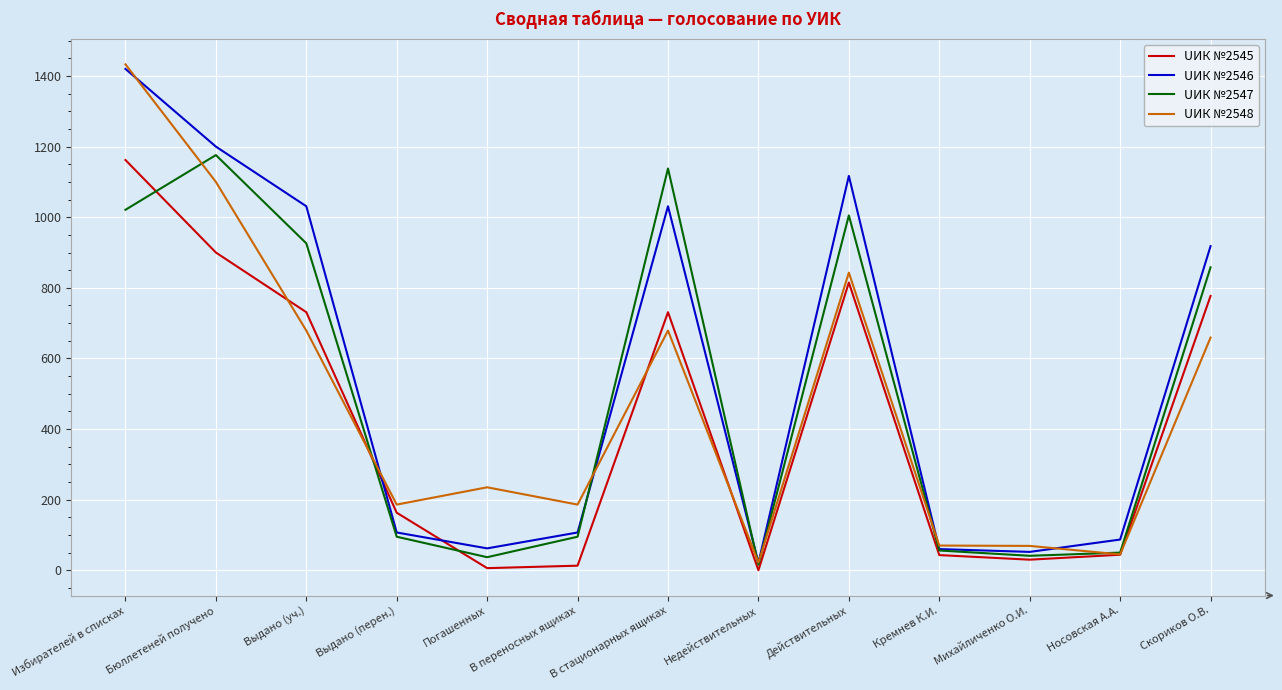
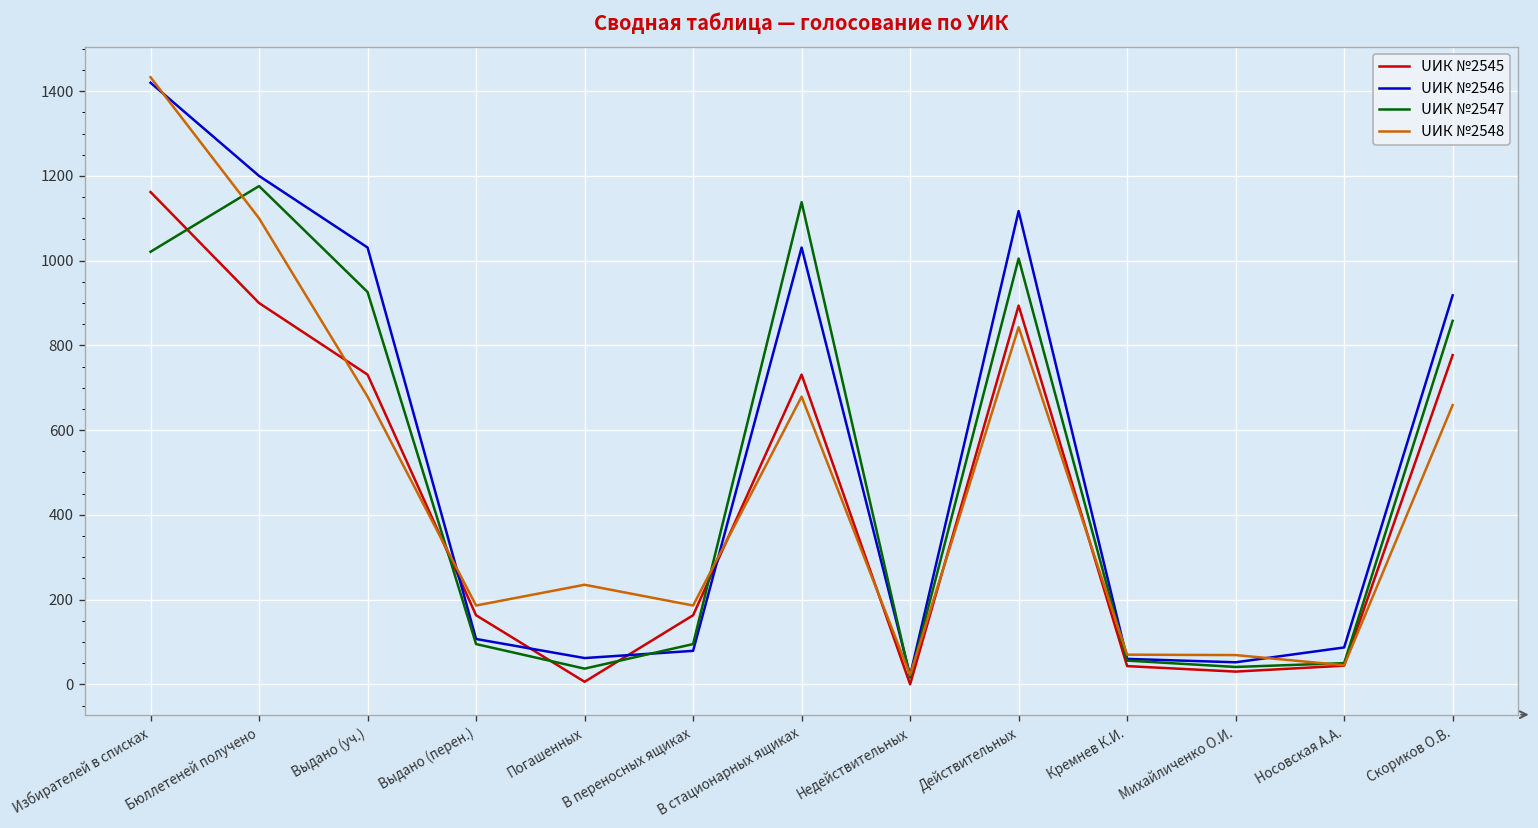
  {
    "UИК №2545": {
      "Избирателей в списках": 1160,
      "Бюллетеней получено": 900,
      "Выдано (уч.)": 730,
      "Выдано (перен.)": 160,
      "Погашенных": 10,
-     "В переносных ящиках": 10,
+     "В переносных ящиках": 160,
      "В стационарных ящиках": 730,
      "Недействительных": 0,
-     "Действительных": 820,
+     "Действительных": 890,
      "Кремнев К.И.": 40,
      "Михайличенко О.И.": 30,
      "Скориков О.В.": 780
    },
    "UИК №2546": {
      "Избирателей в списках": 1420,
      "Бюллетеней получено": 1200,
      "Выдано (уч.)": 1030,
      "Выдано (перен.)": 110,
      "Погашенных": 60,
-     "В переносных ящиках": 110,
+     "В переносных ящиках": 80,
      "В стационарных ящиках": 1030,
      "Действительных": 1120,
      "Михайличенко О.И.": 50,
      "Носовская А.А.": 90,
      "Скориков О.В.": 920
    },
    "UИК №2547": {
      "Избирателей в списках": 1020,
      "Бюллетеней получено": 1180,
      "Выдано (уч.)": 930,
      "Выдано (перен.)": 100,
      "Погашенных": 40,
      "В переносных ящиках": 100,
      "В стационарных ящиках": 1140,
      "Действительных": 1010,
      "Михайличенко О.И.": 40,
      "Скориков О.В.": 860
    },
    "UИК №2548": {
      "Избирателей в списках": 1430,
      "Бюллетеней получено": 1100,
      "Выдано (уч.)": 680,
      "Выдано (перен.)": 190,
      "Погашенных": 240,
      "В переносных ящиках": 190,
      "В стационарных ящиках": 680,
      "Действительных": 840,
      "Кремнев К.И.": 70,
      "Михайличенко О.И.": 70,
      "Скориков О.В.": 660
    }
  }
